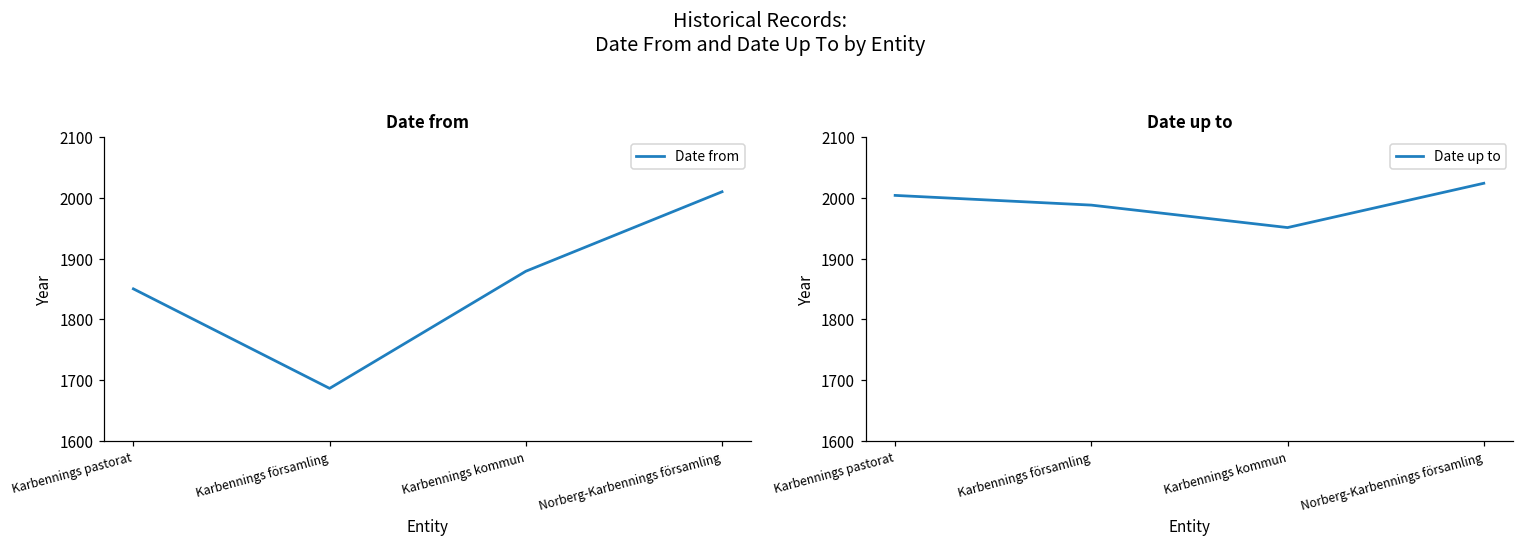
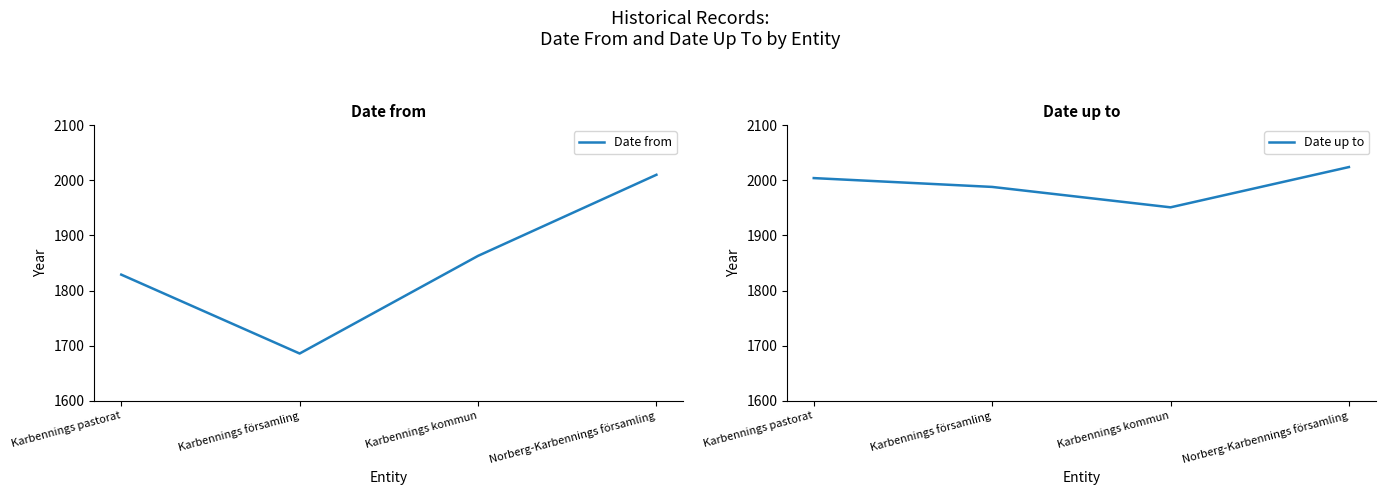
  {
    "Date from": {
-     "Karbennings pastorat": 1850,
+     "Karbennings pastorat": 1830,
      "Karbennings församling": 1690,
-     "Karbennings kommun": 1880,
+     "Karbennings kommun": 1860,
      "Norberg-Karbennings församling": 2010
    },
    "Date up to": {
      "Karbennings pastorat": 2000,
      "Karbennings församling": 1990,
      "Karbennings kommun": 1950,
      "Norberg-Karbennings församling": 2020
    }
  }
